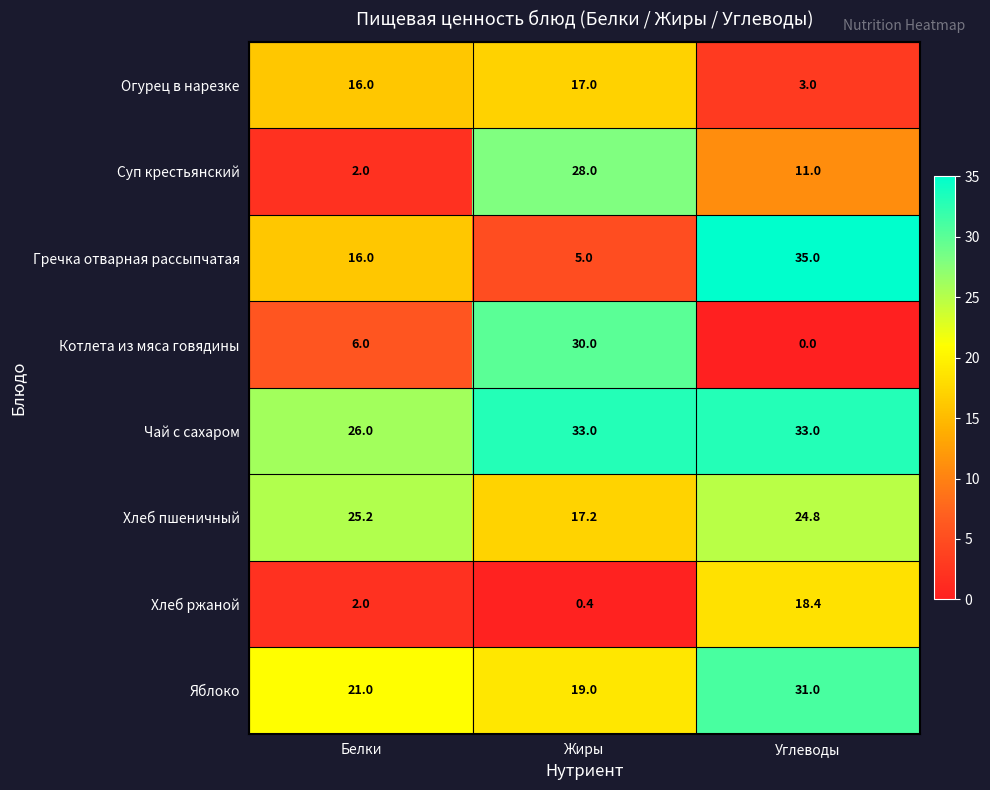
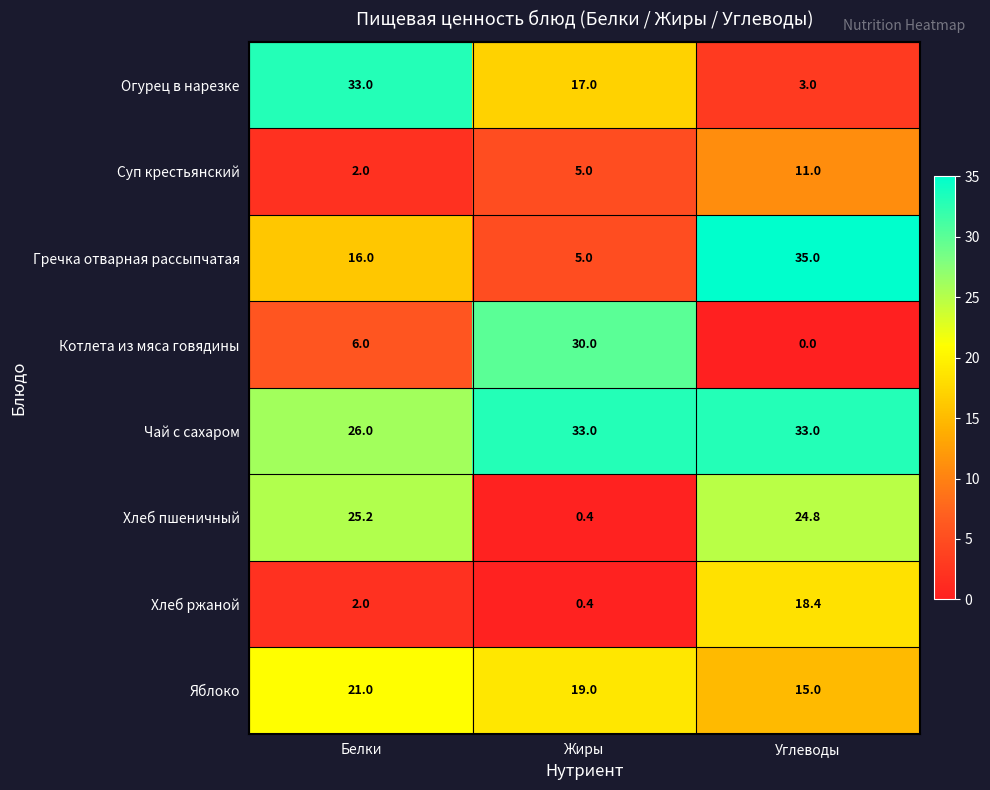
  {
    "Огурец в нарезке": {
-     "Белки": 16.0,
+     "Белки": 33.0,
      "Жиры": 17.0,
      "Углеводы": 3.0
    },
    "Суп крестьянский": {
      "Белки": 2.0,
-     "Жиры": 28.0,
+     "Жиры": 5.0,
      "Углеводы": 11.0
    },
    "Гречка отварная рассыпчатая": {
      "Белки": 16.0,
      "Жиры": 5.0,
      "Углеводы": 35.0
    },
    "Котлета из мяса говядины": {
      "Белки": 6.0,
      "Жиры": 30.0,
      "Углеводы": 0.0
    },
    "Чай с сахаром": {
      "Белки": 26.0,
      "Жиры": 33.0,
      "Углеводы": 33.0
    },
    "Хлеб пшеничный": {
      "Белки": 25.2,
-     "Жиры": 17.2,
+     "Жиры": 0.4,
      "Углеводы": 24.8
    },
    "Хлеб ржаной": {
      "Белки": 2.0,
      "Жиры": 0.4,
      "Углеводы": 18.4
    },
    "Яблоко": {
      "Белки": 21.0,
      "Жиры": 19.0,
-     "Углеводы": 31.0
+     "Углеводы": 15.0
    }
  }
